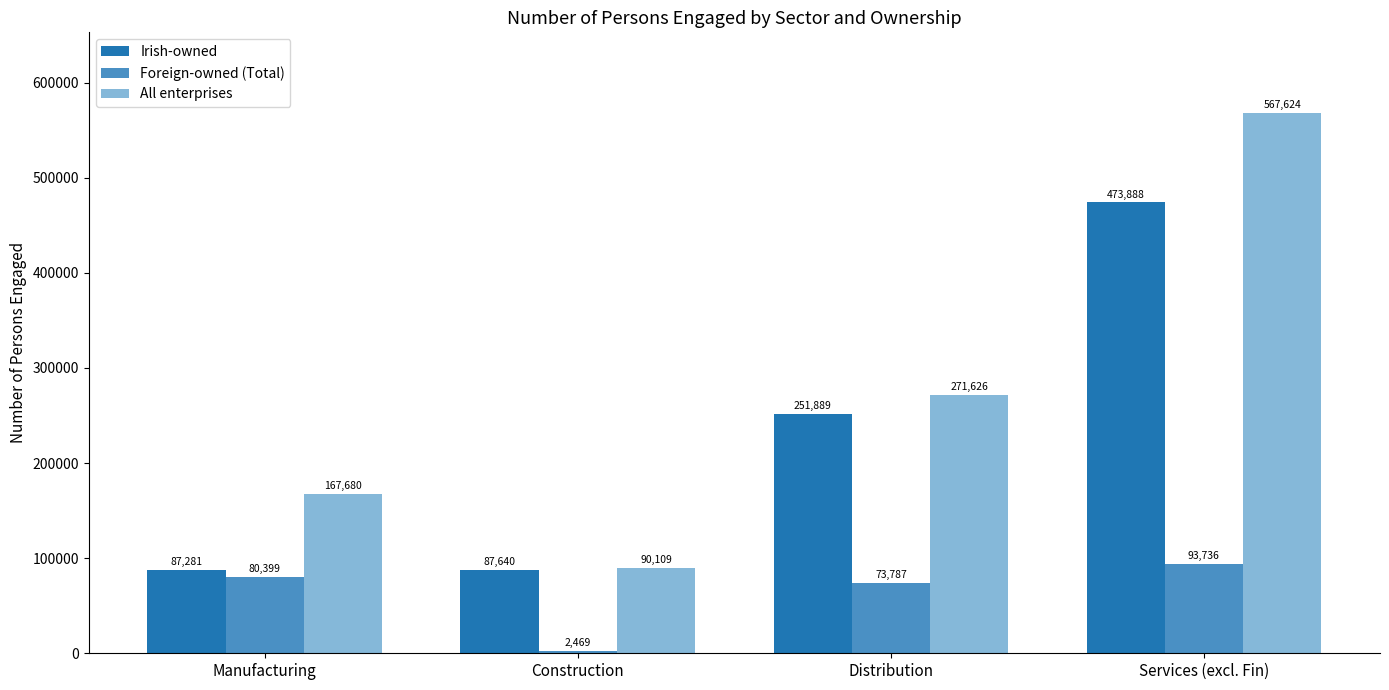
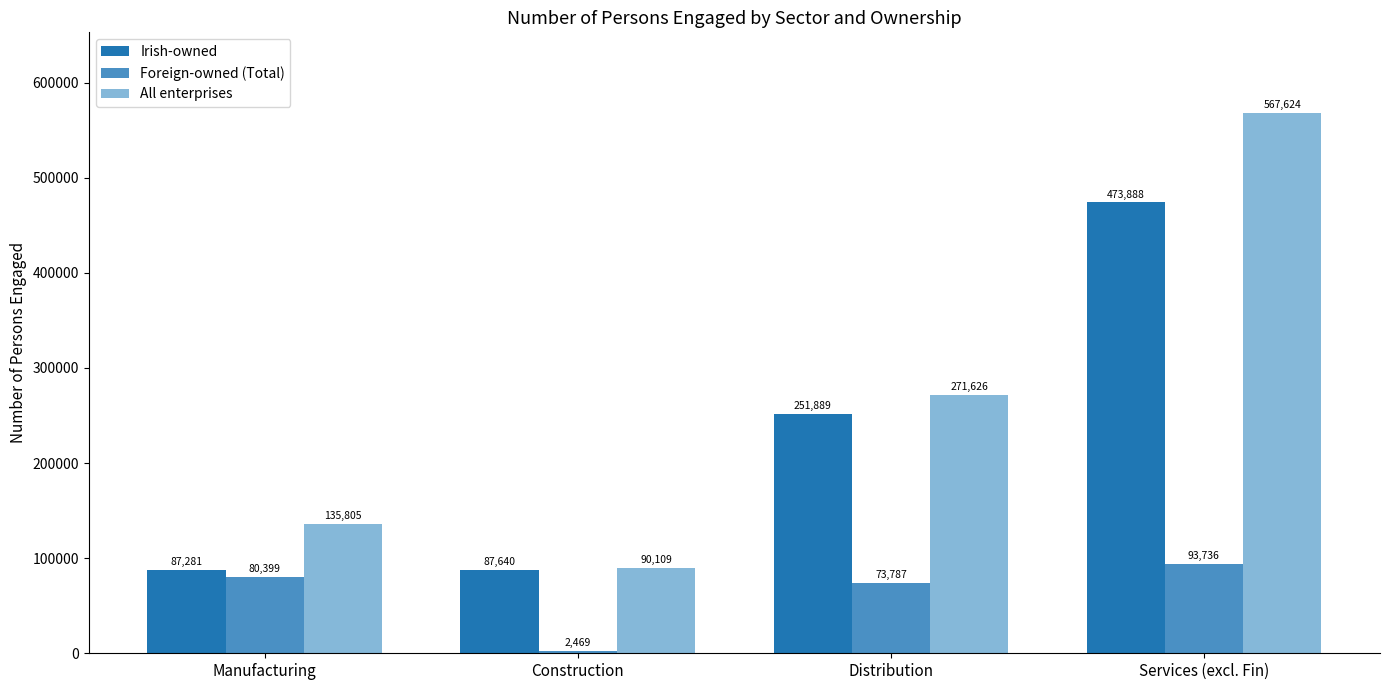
  {
    "All enterprises": {
-     "Manufacturing": "167,680",
+     "Manufacturing": "135,805",
      "Construction": "90,109",
      "Distribution": "271,626",
      "Services (excl. Fin)": "567,624"
    }
  }
